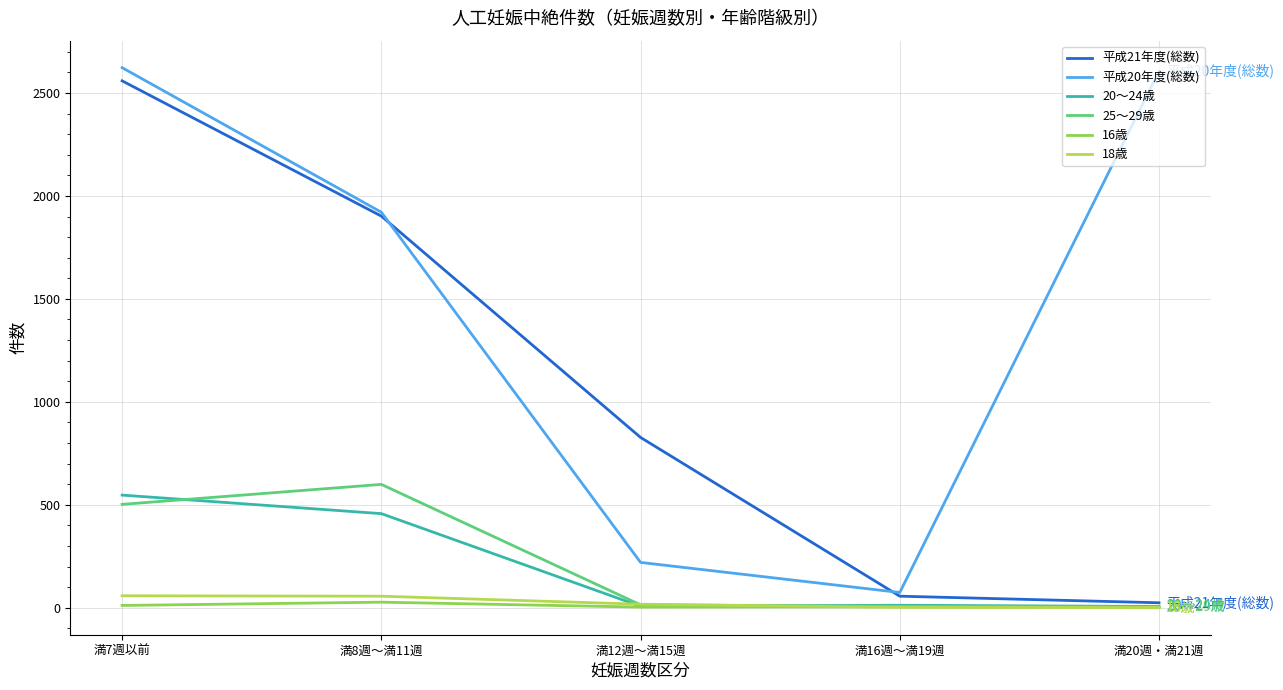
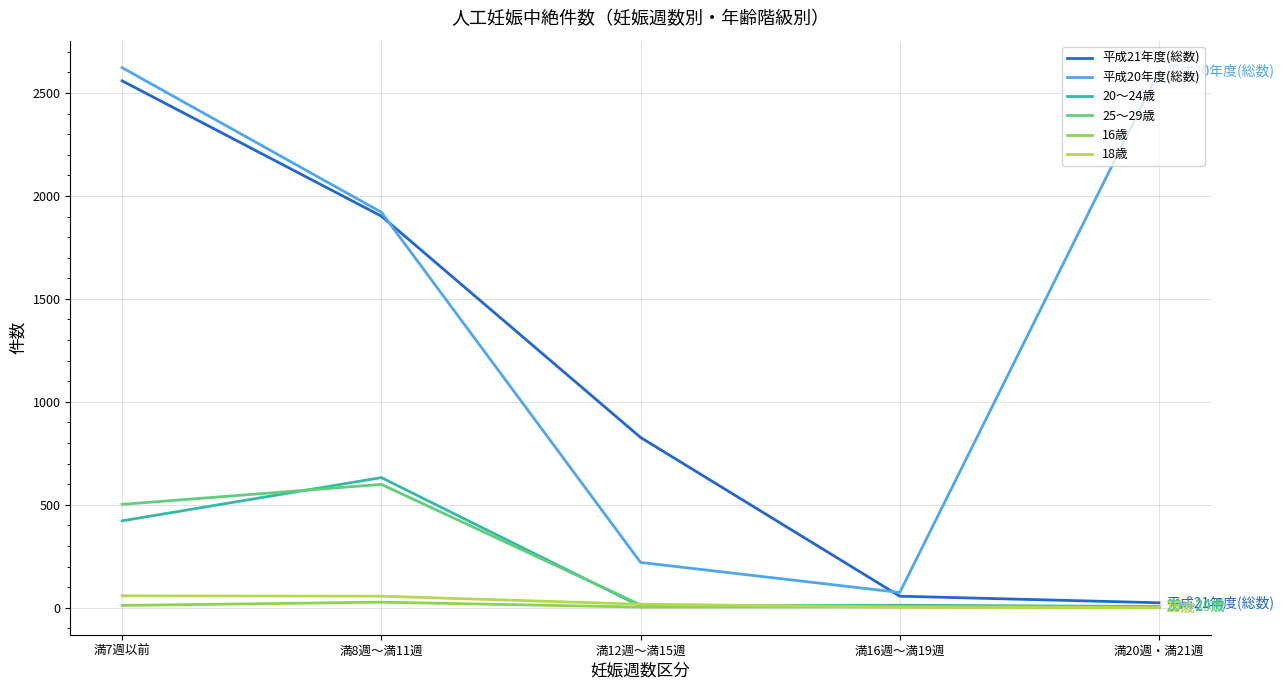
  {
    "平成21年度(総数)": {
      "満7週以前": 2560,
      "満8週～満11週": 1900,
      "満12週～満15週": 830,
      "満16週～満19週": 60
    },
    "平成20年度(総数)": {
      "満7週以前": 2620,
      "満8週～満11週": 1920,
      "満12週～満15週": 220,
      "満16週～満19週": 70
    },
    "20～24歳": {
-     "満7週以前": 550,
-     "満8週～満11週": 460
+     "満7週以前": 420,
+     "満8週～満11週": 630
    },
    "25～29歳": {
      "満7週以前": 500,
      "満8週～満11週": 600
    }
  }
